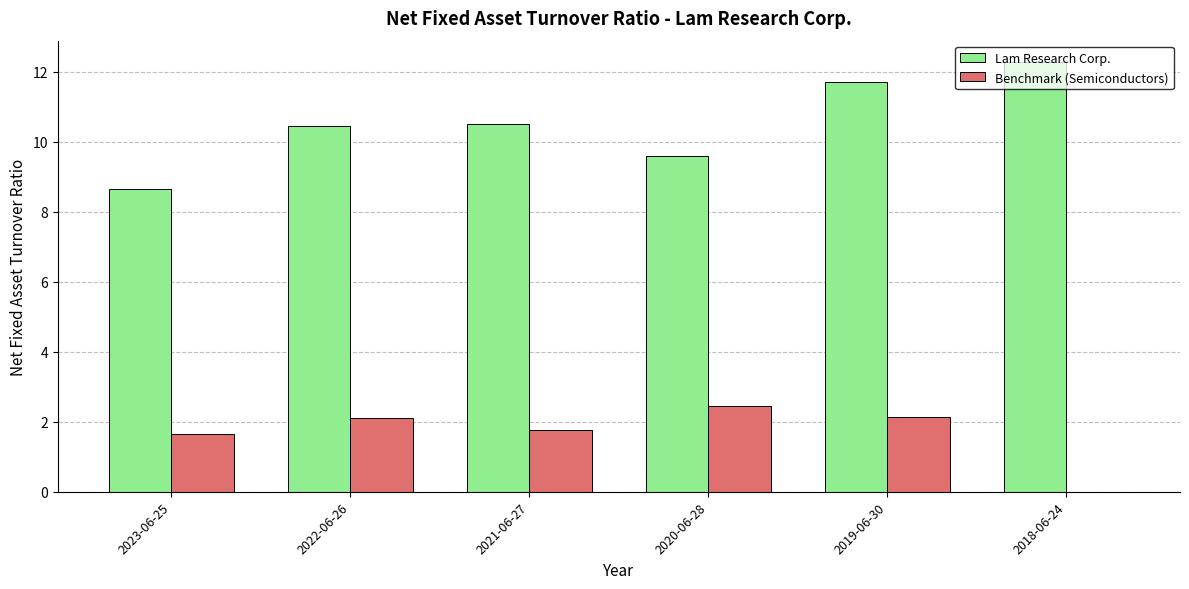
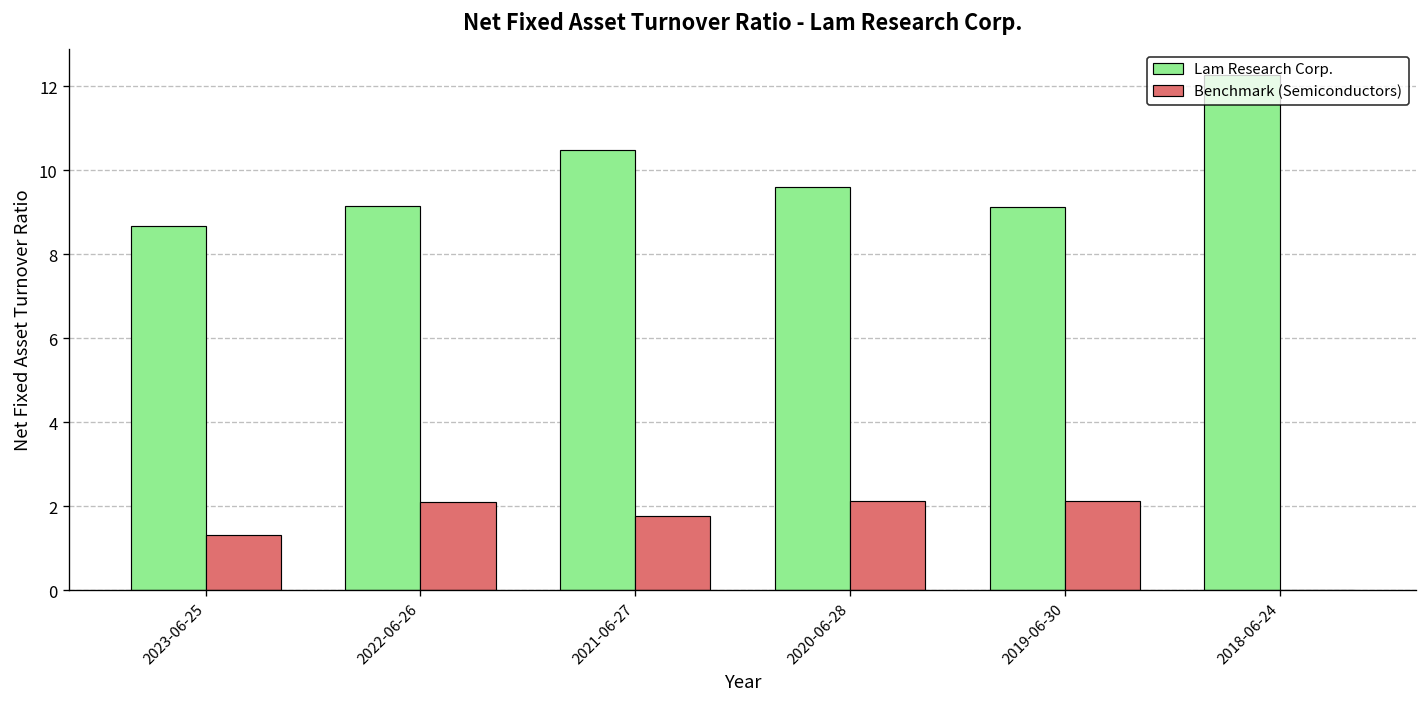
  {
    "Lam Research Corp.": {
      "2023-06-25": 8.7,
-     "2022-06-26": 10.5,
+     "2022-06-26": 9.2,
      "2021-06-27": 10.5,
      "2020-06-28": 9.6,
-     "2019-06-30": 11.7
+     "2019-06-30": 9.1
    },
    "Benchmark (Semiconductors)": {
-     "2023-06-25": 1.7,
+     "2023-06-25": 1.3,
      "2022-06-26": 2.1,
      "2021-06-27": 1.8,
-     "2020-06-28": 2.5,
+     "2020-06-28": 2.1,
      "2019-06-30": 2.1,
      "2018-06-24": 0.0
    }
  }
